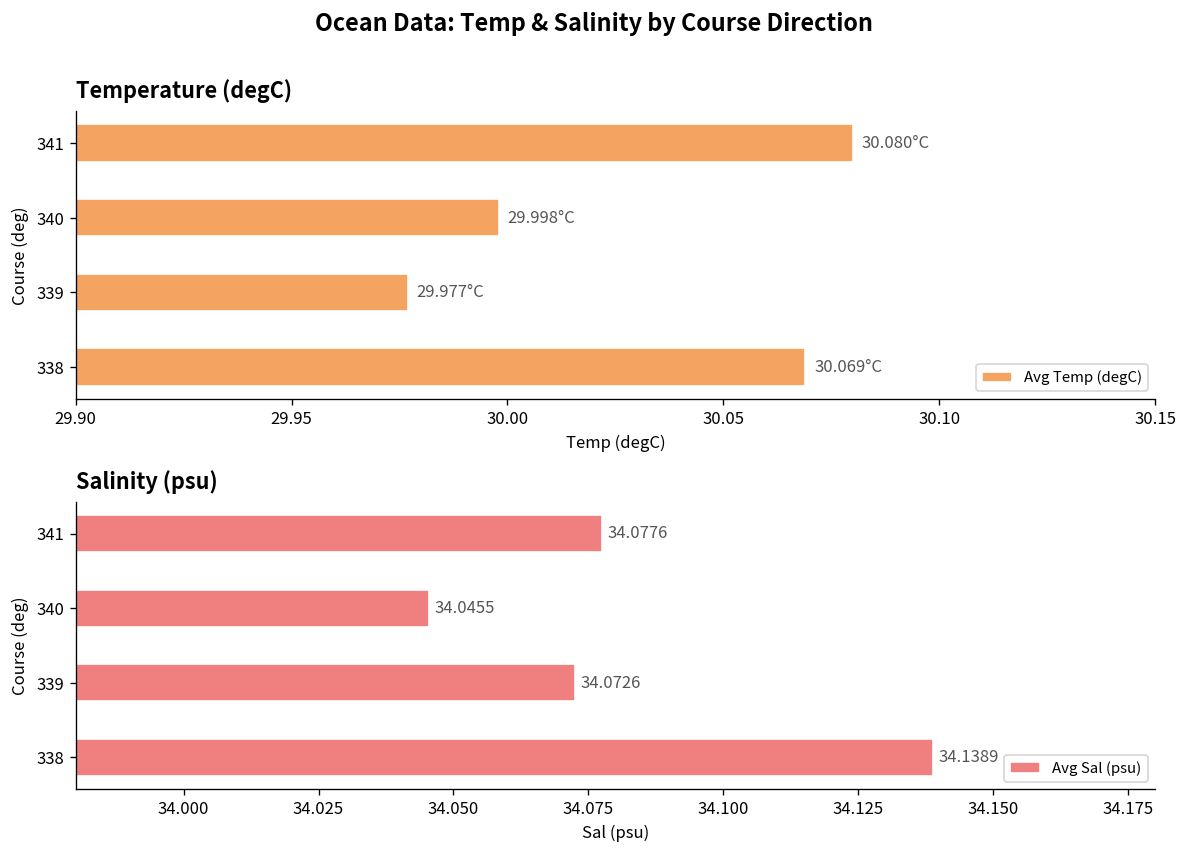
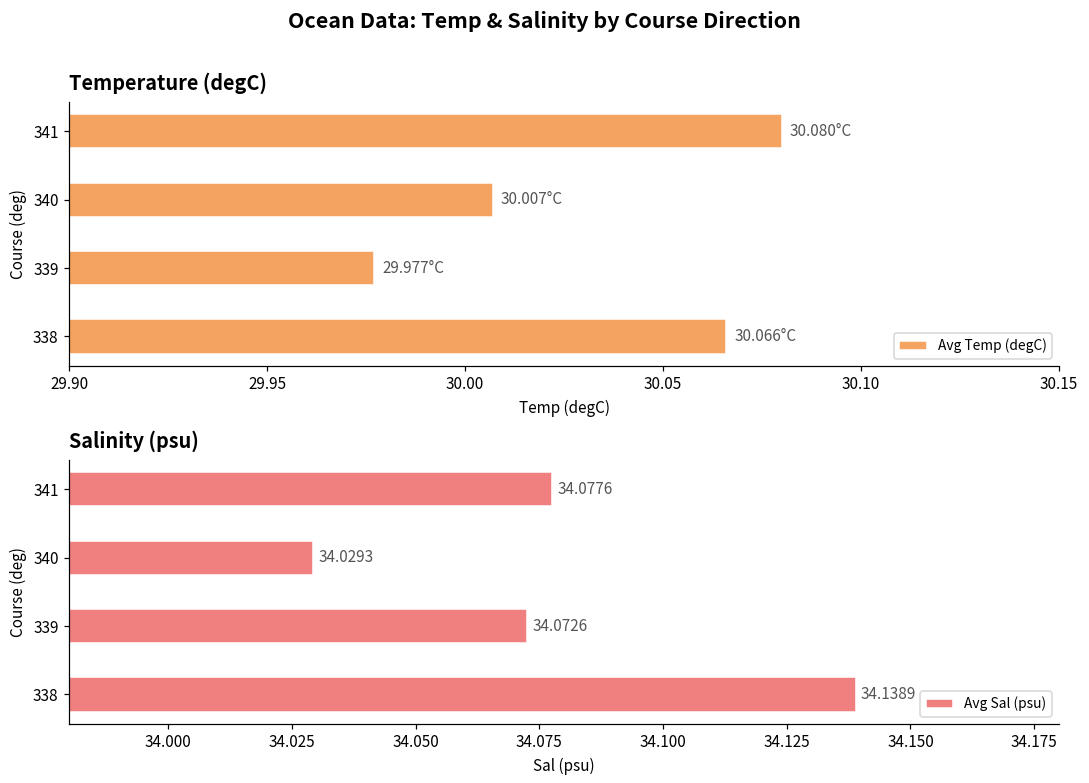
  {
    "Temperature (degC)": {
      "341": "30.080°C",
-     "340": "29.998°C",
+     "340": "30.007°C",
      "339": "29.977°C",
-     "338": "30.069°C"
+     "338": "30.066°C"
    },
    "Salinity (psu)": {
      "341": "34.0776",
-     "340": "34.0455",
+     "340": "34.0293",
      "339": "34.0726",
      "338": "34.1389"
    }
  }
